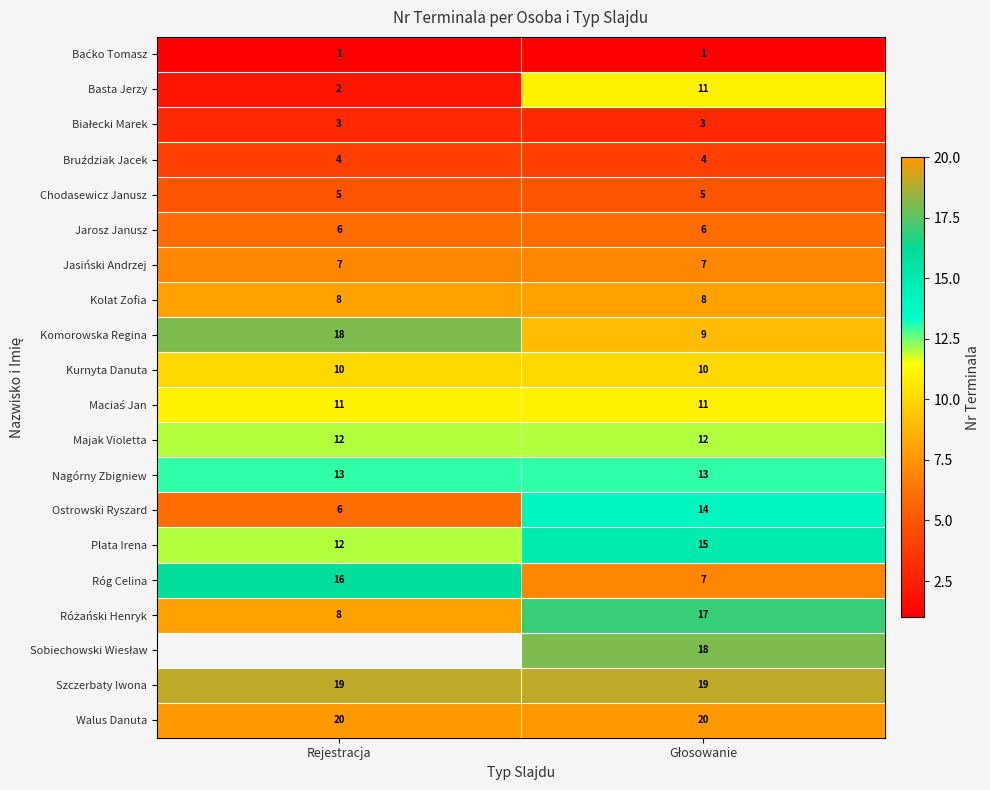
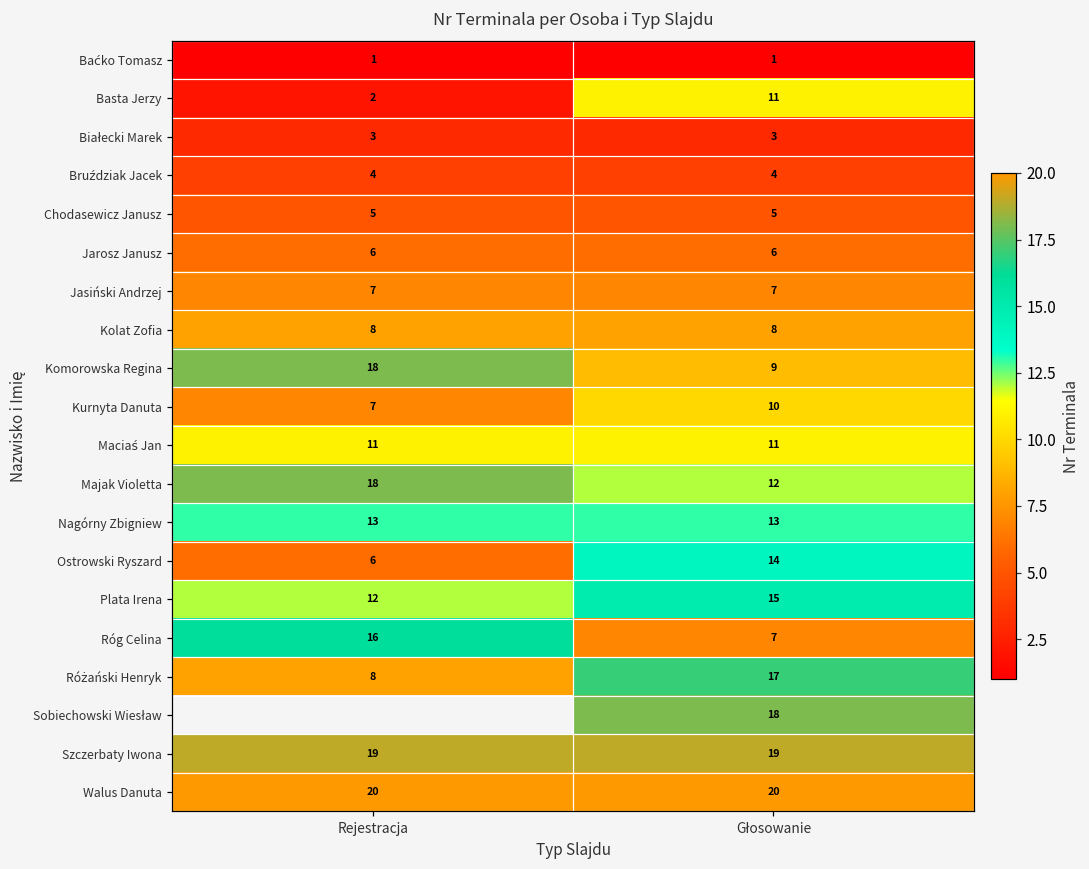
  {
    "Baćko Tomasz": {
      "Rejestracja": 1,
      "Głosowanie": 1
    },
    "Basta Jerzy": {
      "Rejestracja": 2,
      "Głosowanie": 11
    },
    "Białecki Marek": {
      "Rejestracja": 3,
      "Głosowanie": 3
    },
    "Bruździak Jacek": {
      "Rejestracja": 4,
      "Głosowanie": 4
    },
    "Chodasewicz Janusz": {
      "Rejestracja": 5,
      "Głosowanie": 5
    },
    "Jarosz Janusz": {
      "Rejestracja": 6,
      "Głosowanie": 6
    },
    "Jasiński Andrzej": {
      "Rejestracja": 7,
      "Głosowanie": 7
    },
    "Kolat Zofia": {
      "Rejestracja": 8,
      "Głosowanie": 8
    },
    "Komorowska Regina": {
      "Rejestracja": 18,
      "Głosowanie": 9
    },
    "Kurnyta Danuta": {
-     "Rejestracja": 10,
+     "Rejestracja": 7,
      "Głosowanie": 10
    },
    "Maciaś Jan": {
      "Rejestracja": 11,
      "Głosowanie": 11
    },
    "Majak Violetta": {
-     "Rejestracja": 12,
+     "Rejestracja": 18,
      "Głosowanie": 12
    },
    "Nagórny Zbigniew": {
      "Rejestracja": 13,
      "Głosowanie": 13
    },
    "Ostrowski Ryszard": {
      "Rejestracja": 6,
      "Głosowanie": 14
    },
    "Plata Irena": {
      "Rejestracja": 12,
      "Głosowanie": 15
    },
    "Róg Celina": {
      "Rejestracja": 16,
      "Głosowanie": 7
    },
    "Różański Henryk": {
      "Rejestracja": 8,
      "Głosowanie": 17
    },
    "Sobiechowski Wiesław": {
      "Głosowanie": 18
    },
    "Szczerbaty Iwona": {
      "Rejestracja": 19,
      "Głosowanie": 19
    },
    "Walus Danuta": {
      "Rejestracja": 20,
      "Głosowanie": 20
    }
  }
